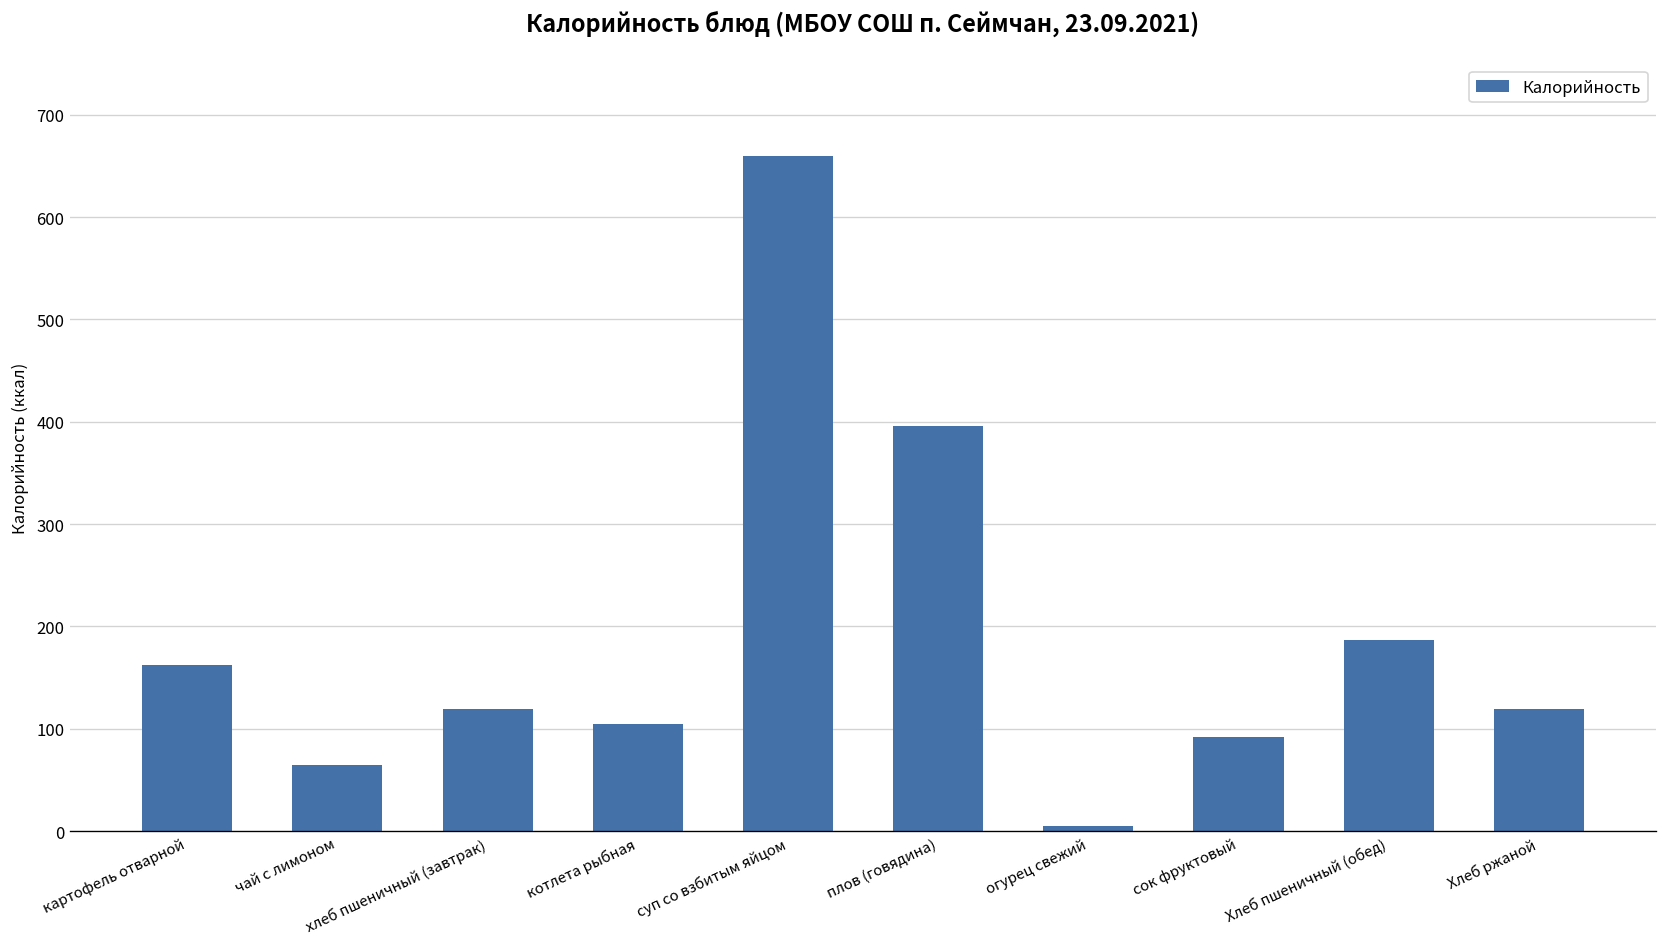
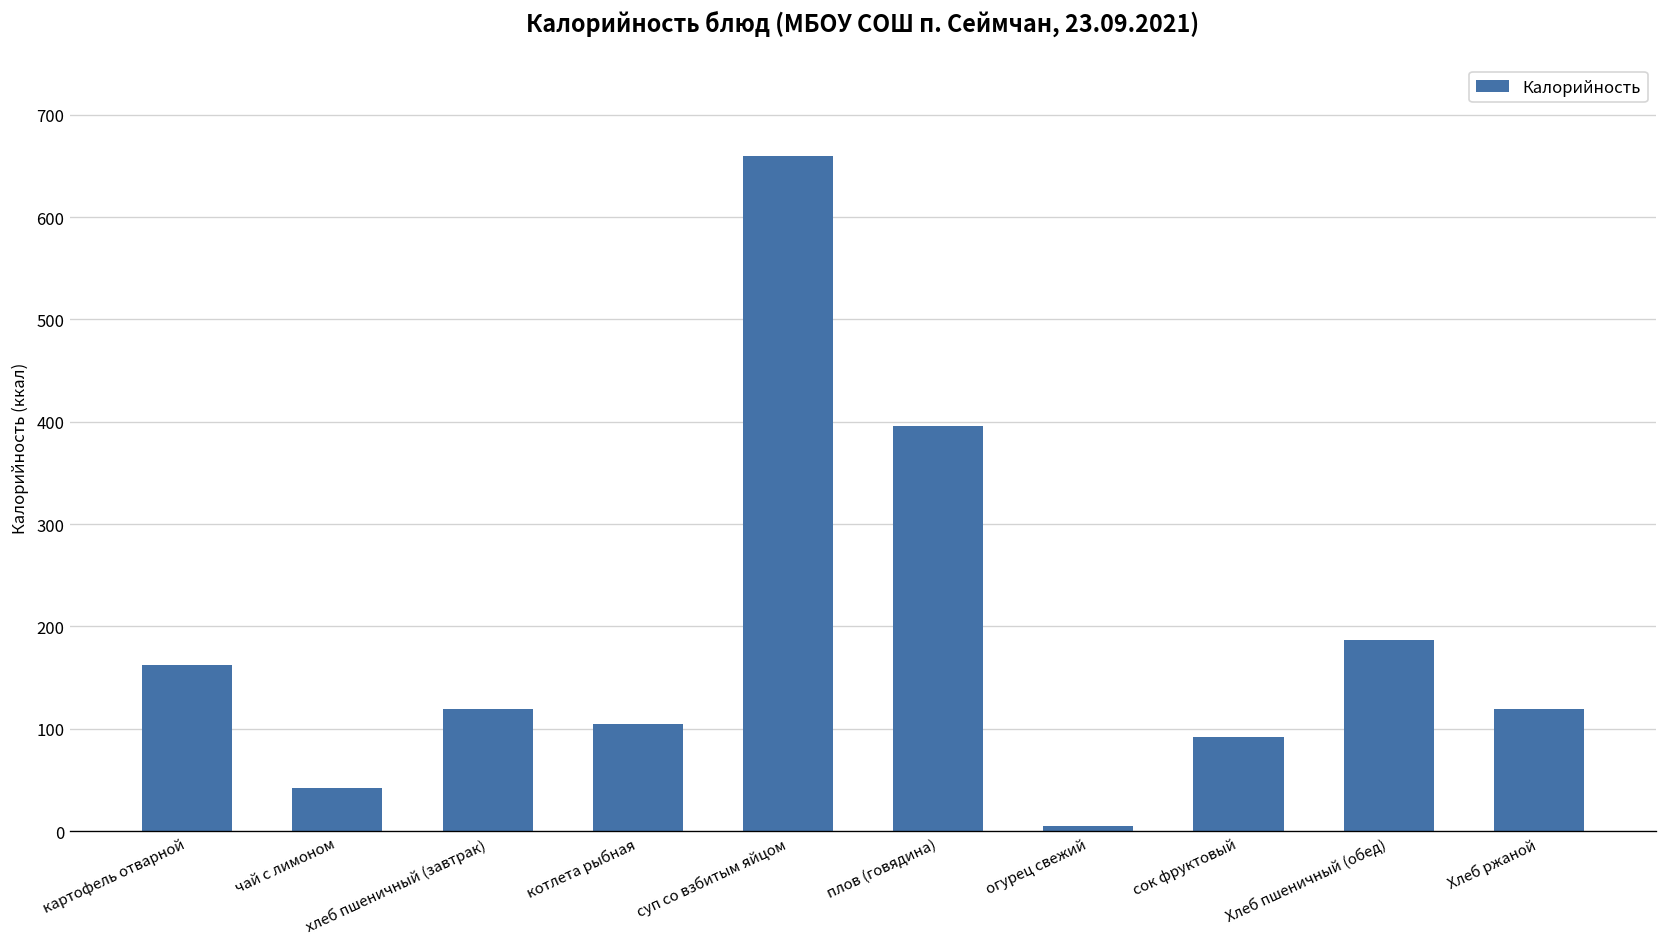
  {
    "картофель отварной": 160,
-   "чай с лимоном": 60,
+   "чай с лимоном": 40,
    "хлеб пшеничный (завтрак)": 120,
    "котлета рыбная": 100,
    "суп со взбитым яйцом": 660,
    "плов (говядина)": 400,
    "огурец свежий": 0,
    "сок фруктовый": 90,
    "Хлеб пшеничный (обед)": 190,
    "Хлеб ржаной": 120
  }
